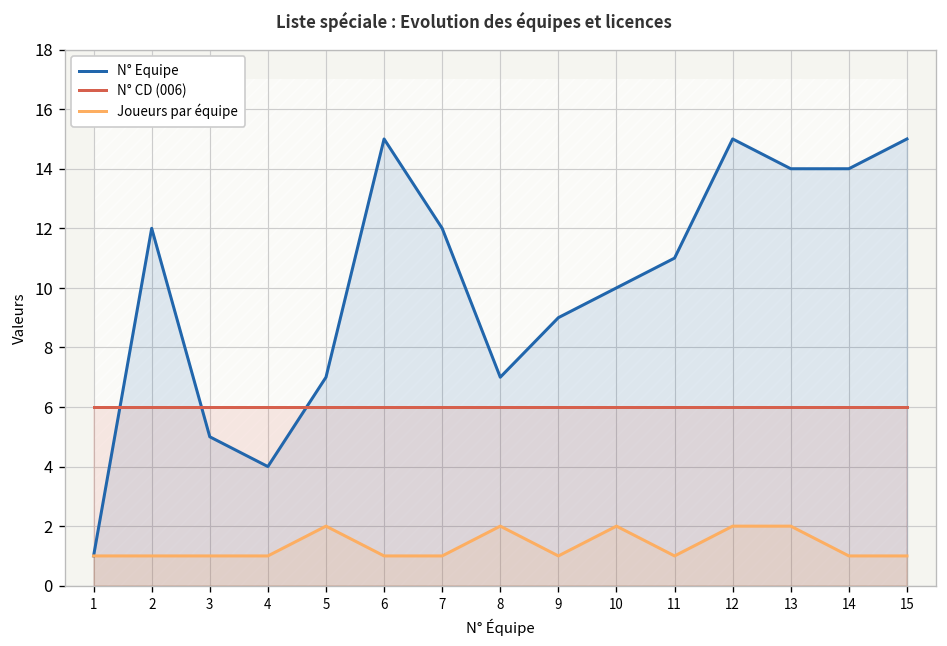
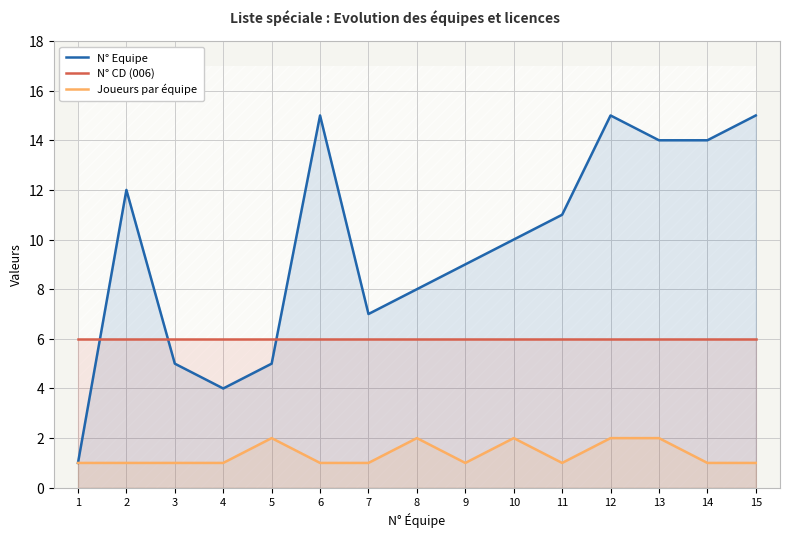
  {
    "N° Equipe": {
      "2": 12,
      "3": 5,
      "4": 4,
-     "5": 7,
+     "5": 5,
      "6": 15,
-     "7": 12,
-     "8": 7,
+     "7": 7,
+     "8": 8,
      "9": 9,
      "10": 10,
      "11": 11,
      "12": 15,
      "13": 14,
      "14": 14,
      "15": 15
    },
    "N° CD (006)": {
      "1": 6,
      "2": 6,
      "3": 6,
      "4": 6,
      "5": 6,
      "6": 6,
      "7": 6,
      "8": 6,
      "9": 6,
      "10": 6,
      "11": 6,
      "12": 6,
      "13": 6,
      "14": 6,
      "15": 6
    },
    "Joueurs par équipe": {
      "2": 1,
      "3": 1,
      "4": 1,
      "5": 2,
      "6": 1,
      "7": 1,
      "8": 2,
      "9": 1,
      "10": 2,
      "11": 1,
      "12": 2,
      "13": 2,
      "14": 1,
      "15": 1
    }
  }
